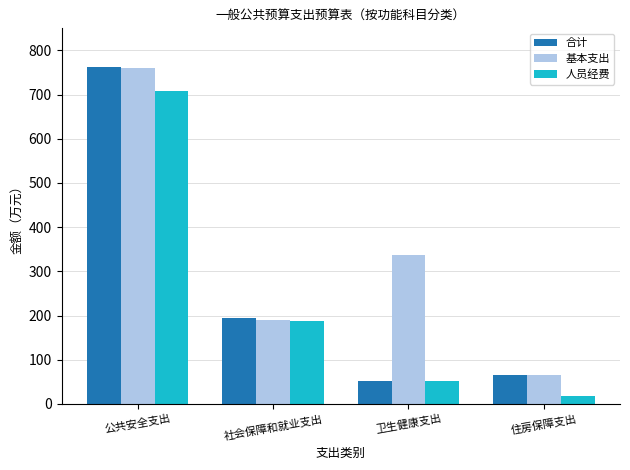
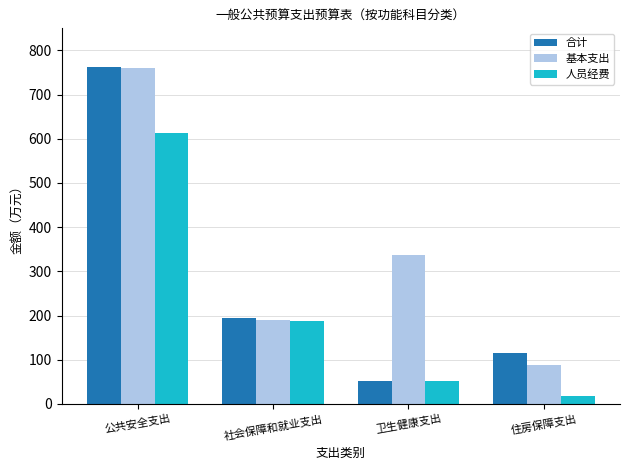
  {
    "合计": {
      "公共安全支出": 760,
      "社会保障和就业支出": 190,
      "卫生健康支出": 50,
-     "住房保障支出": 70
+     "住房保障支出": 110
    },
    "基本支出": {
      "公共安全支出": 760,
      "社会保障和就业支出": 190,
      "卫生健康支出": 340,
-     "住房保障支出": 70
+     "住房保障支出": 90
    },
    "人员经费": {
-     "公共安全支出": 710,
+     "公共安全支出": 610,
      "社会保障和就业支出": 190,
      "卫生健康支出": 50,
      "住房保障支出": 20
    }
  }
